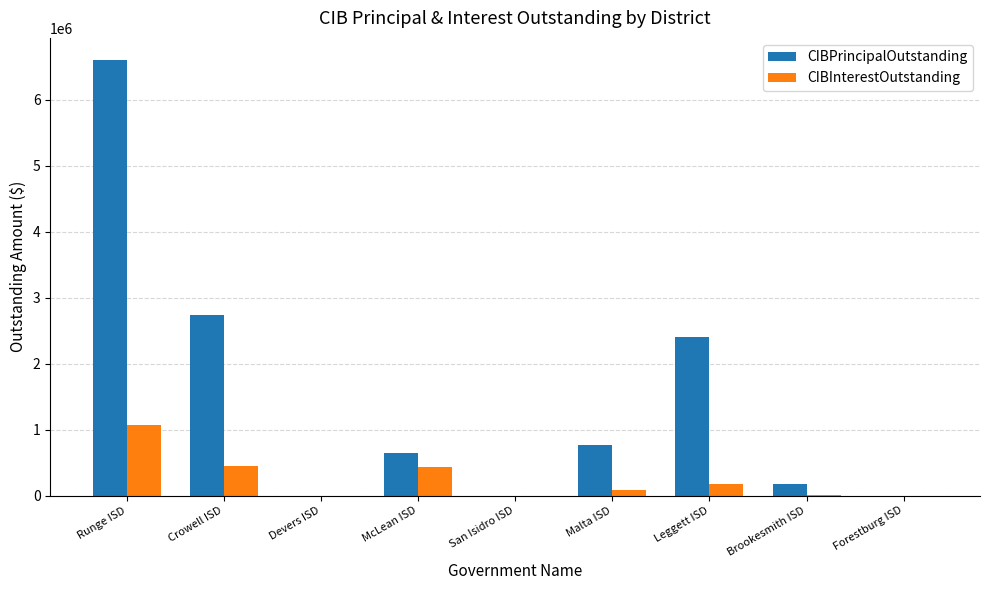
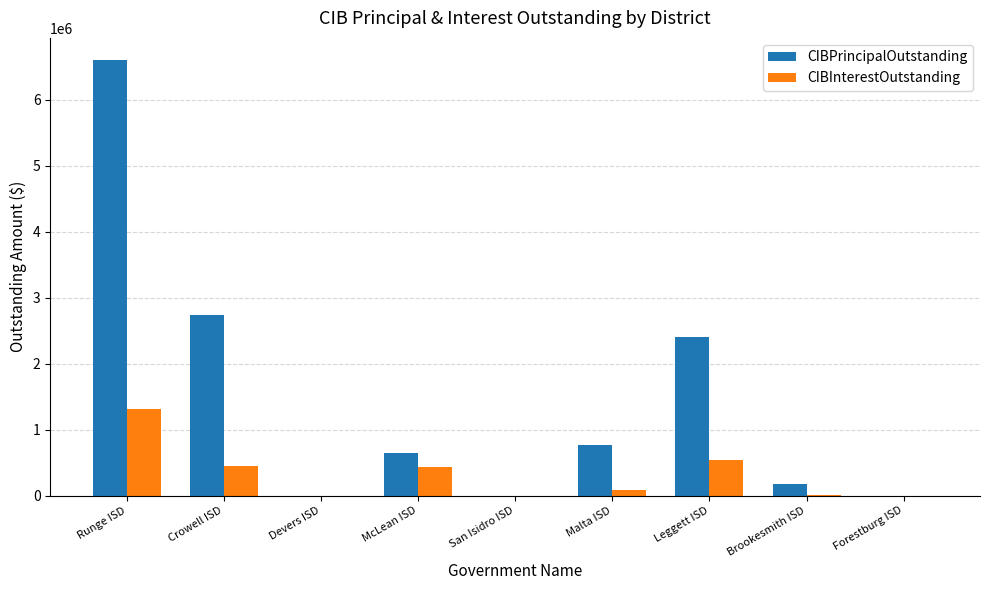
  {
    "CIBPrincipalOutstanding": {
      "Runge ISD": 6600000,
      "Crowell ISD": 2700000,
      "Devers ISD": 0,
      "McLean ISD": 600000,
      "San Isidro ISD": 0,
      "Malta ISD": 800000,
      "Leggett ISD": 2400000,
      "Brookesmith ISD": 200000,
      "Forestburg ISD": 0
    },
    "CIBInterestOutstanding": {
-     "Runge ISD": 1100000,
+     "Runge ISD": 1300000,
      "Crowell ISD": 400000,
      "Devers ISD": 0,
      "McLean ISD": 400000,
      "San Isidro ISD": 0,
      "Malta ISD": 100000,
-     "Leggett ISD": 200000,
+     "Leggett ISD": 500000,
      "Forestburg ISD": 0
    }
  }
